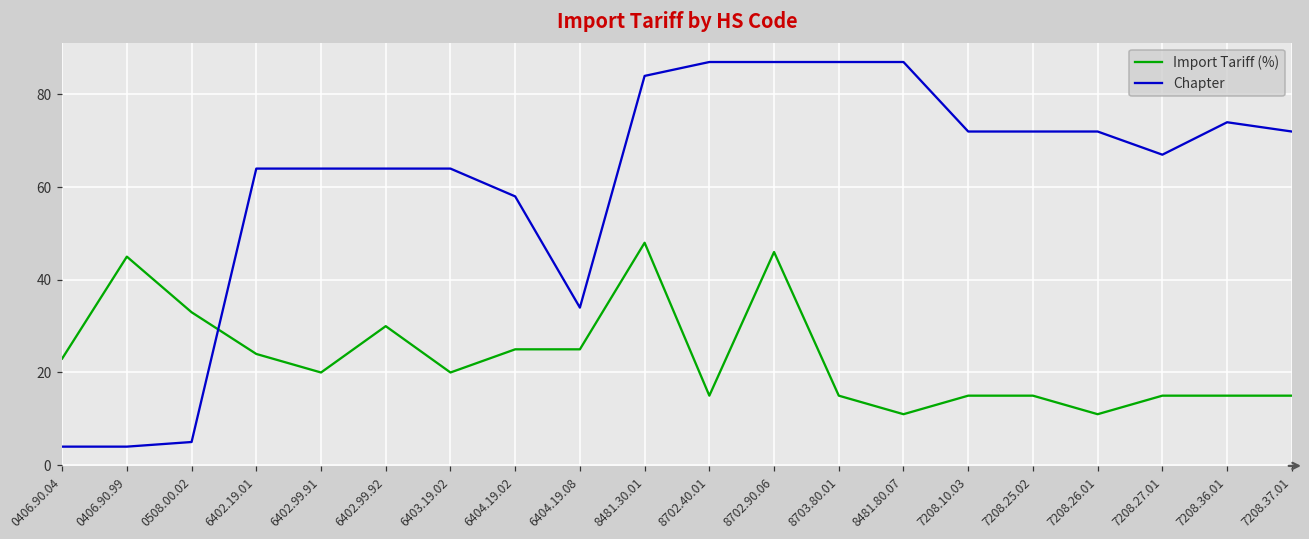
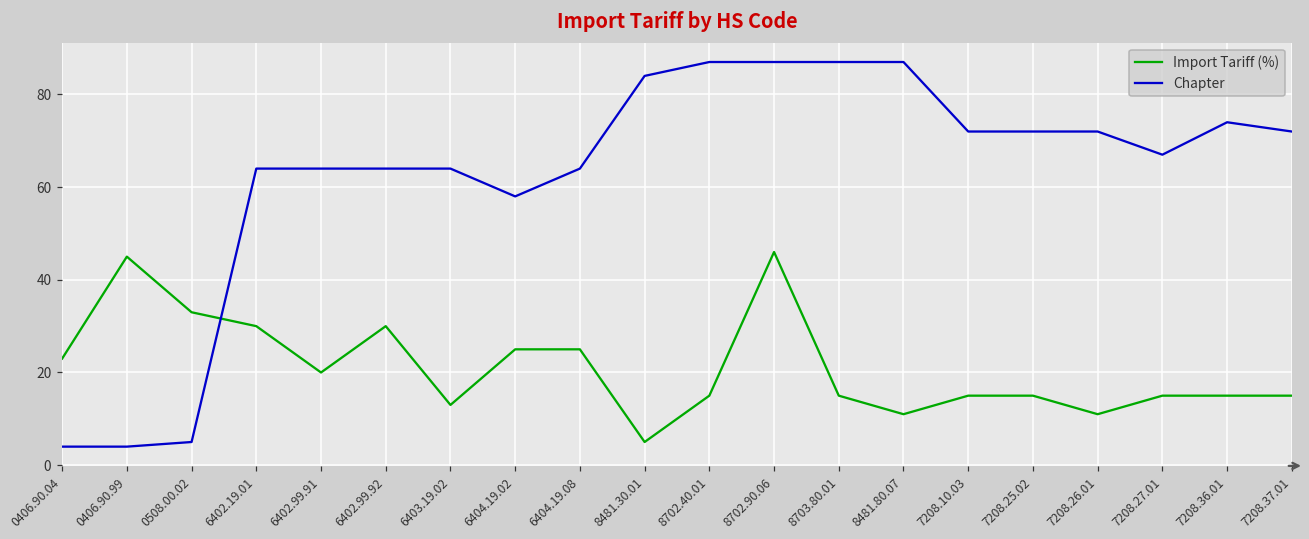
  {
    "Import Tariff (%)": {
      "0406.90.04": 23,
      "0406.90.99": 45,
      "0508.00.02": 33,
-     "6402.19.01": 24,
+     "6402.19.01": 30,
      "6402.99.91": 20,
      "6402.99.92": 30,
-     "6403.19.02": 20,
+     "6403.19.02": 13,
      "6404.19.02": 25,
      "6404.19.08": 25,
-     "8481.30.01": 48,
+     "8481.30.01": 5,
      "8702.40.01": 15,
      "8702.90.06": 46,
      "8703.80.01": 15,
      "8481.80.07": 11,
      "7208.10.03": 15,
      "7208.25.02": 15,
      "7208.26.01": 11,
      "7208.27.01": 15,
      "7208.36.01": 15,
      "7208.37.01": 15
    },
    "Chapter": {
      "0406.90.04": 4,
      "0406.90.99": 4,
      "0508.00.02": 5,
      "6402.19.01": 64,
      "6402.99.91": 64,
      "6402.99.92": 64,
      "6403.19.02": 64,
      "6404.19.02": 58,
-     "6404.19.08": 34,
+     "6404.19.08": 64,
      "8481.30.01": 84,
      "8702.40.01": 87,
      "8702.90.06": 87,
      "8703.80.01": 87,
      "8481.80.07": 87,
      "7208.10.03": 72,
      "7208.25.02": 72,
      "7208.26.01": 72,
      "7208.27.01": 67,
      "7208.36.01": 74,
      "7208.37.01": 72
    }
  }
